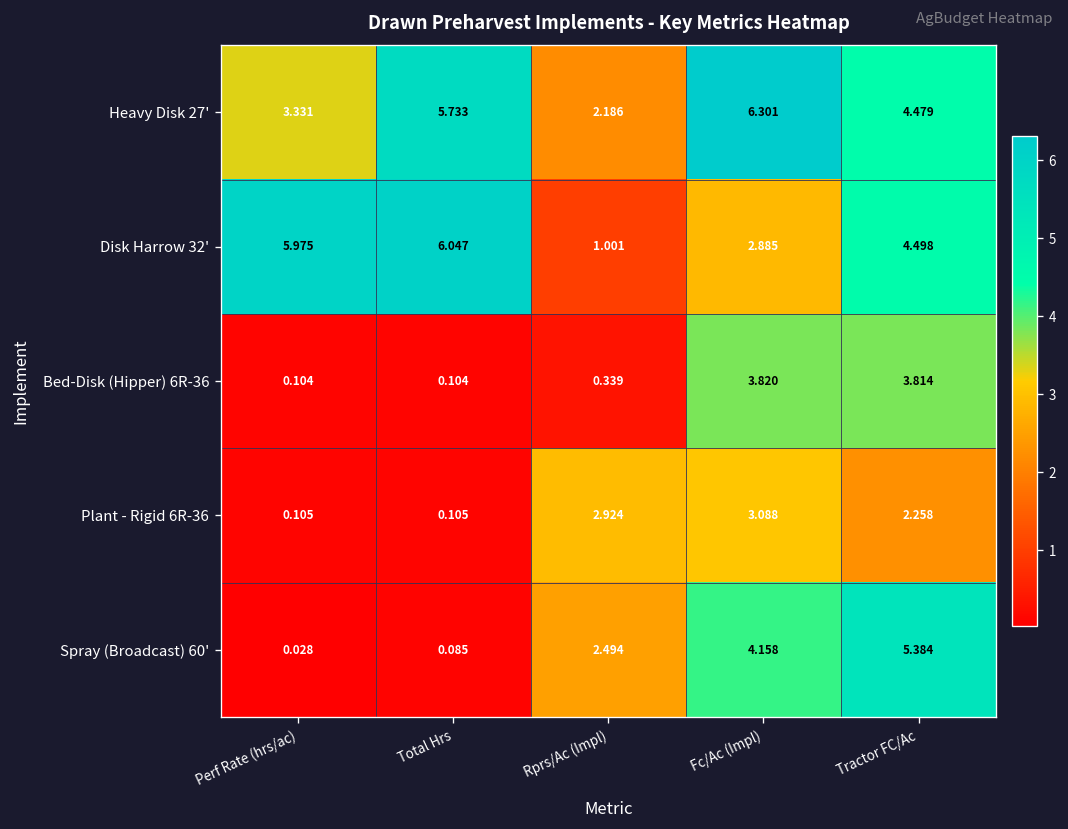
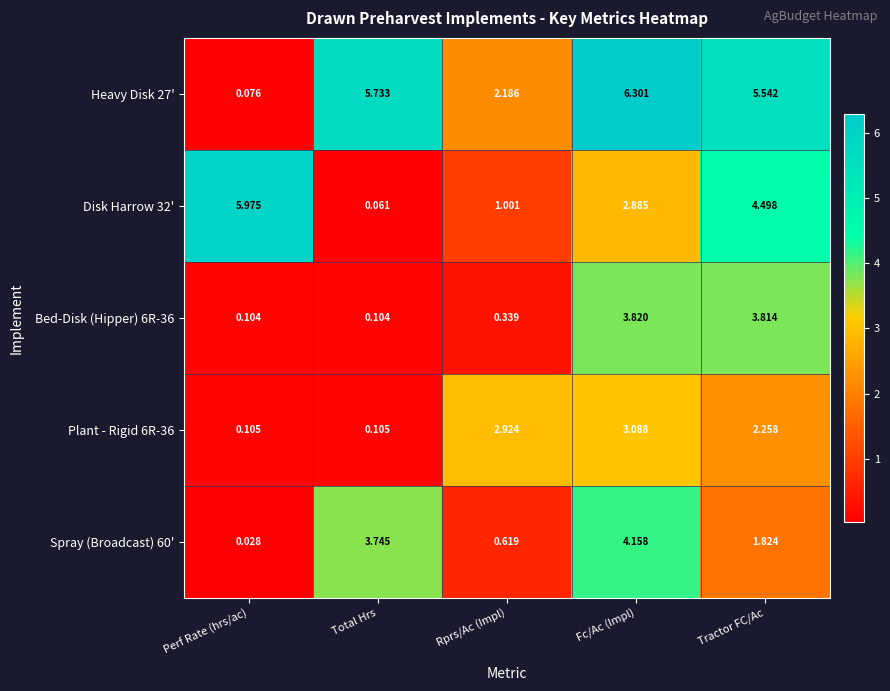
  {
    "Heavy Disk 27'": {
-     "Perf Rate (hrs/ac)": 3.331,
+     "Perf Rate (hrs/ac)": 0.076,
      "Total Hrs": 5.733,
      "Rprs/Ac (Impl)": 2.186,
      "Fc/Ac (Impl)": 6.301,
-     "Tractor FC/Ac": 4.479
+     "Tractor FC/Ac": 5.542
    },
    "Disk Harrow 32'": {
      "Perf Rate (hrs/ac)": 5.975,
-     "Total Hrs": 6.047,
+     "Total Hrs": 0.061,
      "Rprs/Ac (Impl)": 1.001,
      "Fc/Ac (Impl)": 2.885,
      "Tractor FC/Ac": 4.498
    },
    "Bed-Disk (Hipper) 6R-36": {
      "Perf Rate (hrs/ac)": 0.104,
      "Total Hrs": 0.104,
      "Rprs/Ac (Impl)": 0.339,
      "Fc/Ac (Impl)": 3.820,
      "Tractor FC/Ac": 3.814
    },
    "Plant - Rigid 6R-36": {
      "Perf Rate (hrs/ac)": 0.105,
      "Total Hrs": 0.105,
      "Rprs/Ac (Impl)": 2.924,
      "Fc/Ac (Impl)": 3.088,
      "Tractor FC/Ac": 2.258
    },
    "Spray (Broadcast) 60'": {
      "Perf Rate (hrs/ac)": 0.028,
-     "Total Hrs": 0.085,
-     "Rprs/Ac (Impl)": 2.494,
+     "Total Hrs": 3.745,
+     "Rprs/Ac (Impl)": 0.619,
      "Fc/Ac (Impl)": 4.158,
-     "Tractor FC/Ac": 5.384
+     "Tractor FC/Ac": 1.824
    }
  }
